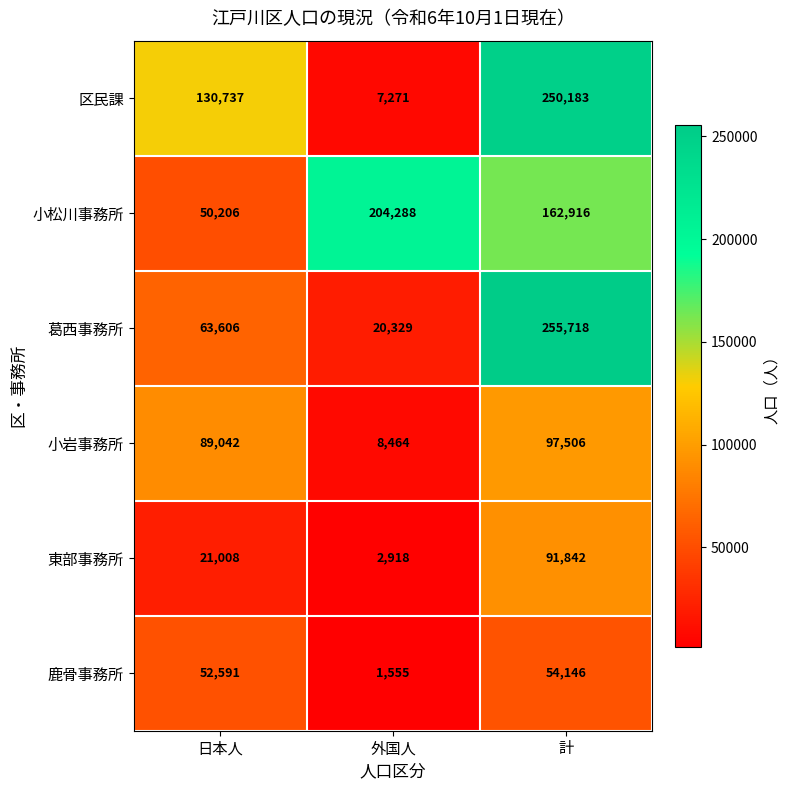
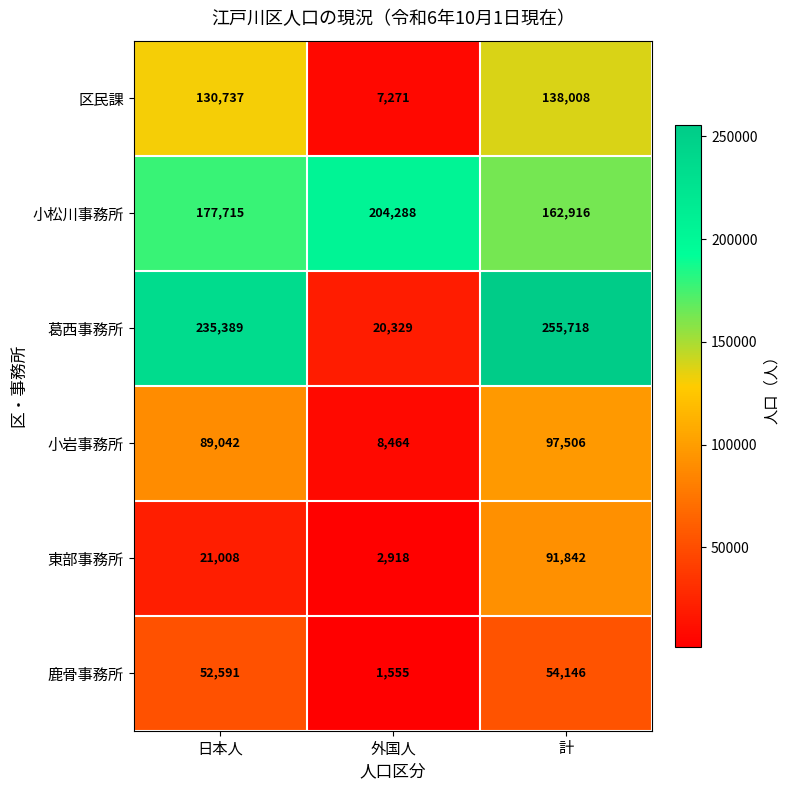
  {
    "区民課": {
      "日本人": "130,737",
      "外国人": "7,271",
-     "計": "250,183"
+     "計": "138,008"
    },
    "小松川事務所": {
-     "日本人": "50,206",
+     "日本人": "177,715",
      "外国人": "204,288",
      "計": "162,916"
    },
    "葛西事務所": {
-     "日本人": "63,606",
+     "日本人": "235,389",
      "外国人": "20,329",
      "計": "255,718"
    },
    "小岩事務所": {
      "日本人": "89,042",
      "外国人": "8,464",
      "計": "97,506"
    },
    "東部事務所": {
      "日本人": "21,008",
      "外国人": "2,918",
      "計": "91,842"
    },
    "鹿骨事務所": {
      "日本人": "52,591",
      "外国人": "1,555",
      "計": "54,146"
    }
  }
